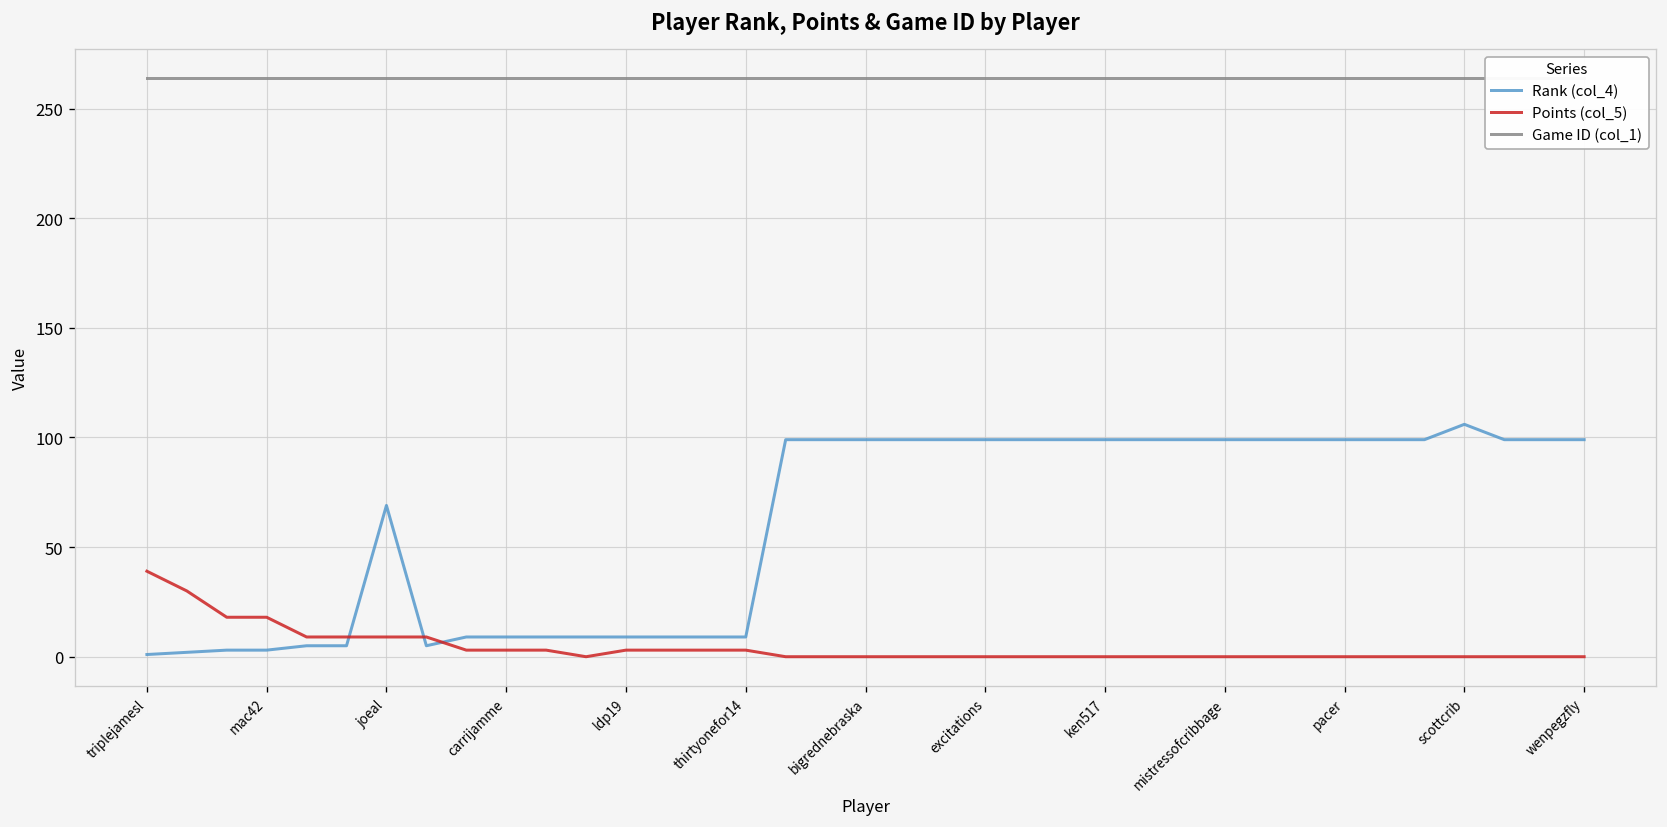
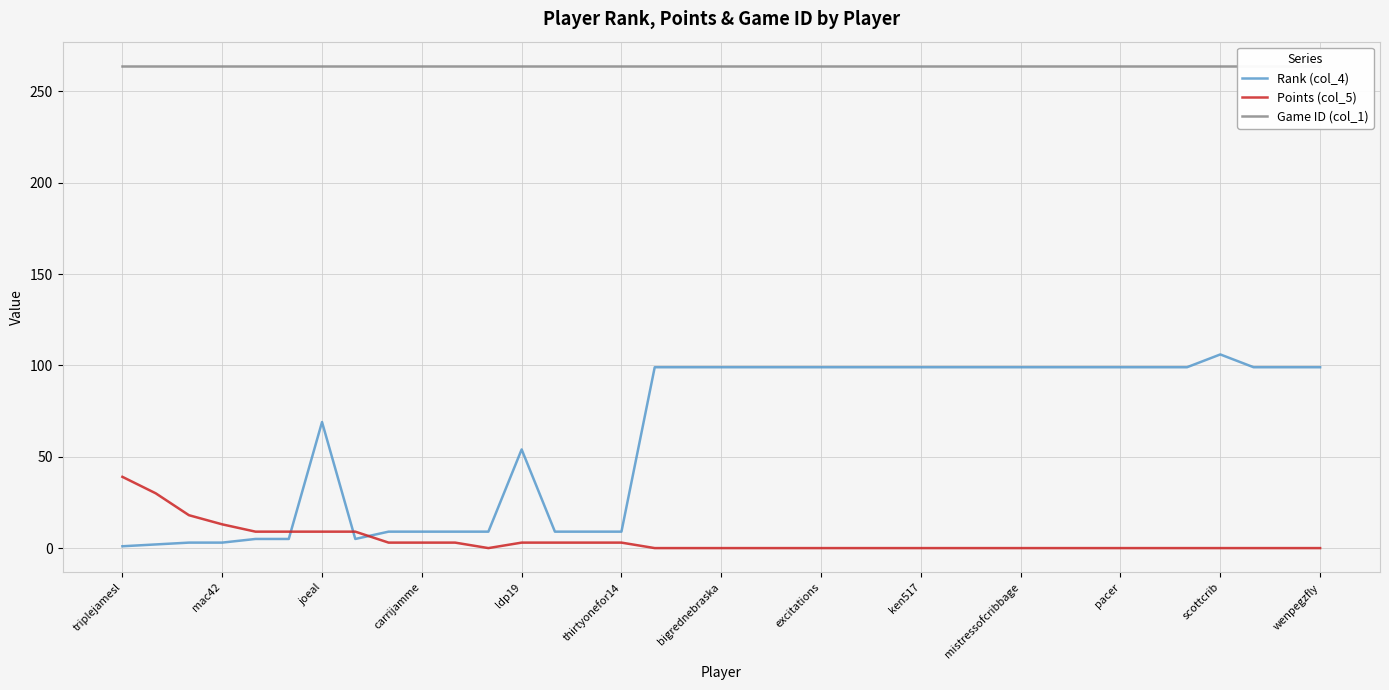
  {
    "Rank (col_4)": {
      "triplejamesl": 1,
      "mac42": 3,
      "joeal": 69,
      "carrijamme": 9,
-     "ldp19": 9,
+     "ldp19": 54,
      "thirtyonefor14": 9,
      "bigrednebraska": 99,
      "excitations": 99,
      "ken517": 99,
      "mistressofcribbage": 99,
      "pacer": 99,
      "scottcrib": 106,
      "wenpegzfly": 99
    },
    "Points (col_5)": {
      "triplejamesl": 39,
-     "mac42": 18,
+     "mac42": 13,
      "joeal": 9,
      "carrijamme": 3,
      "ldp19": 3,
      "thirtyonefor14": 3,
      "bigrednebraska": 0,
      "excitations": 0,
      "ken517": 0,
      "mistressofcribbage": 0,
      "pacer": 0,
      "scottcrib": 0,
      "wenpegzfly": 0
    },
    "Game ID (col_1)": {
      "triplejamesl": 264,
      "mac42": 264,
      "joeal": 264,
      "carrijamme": 264,
      "ldp19": 264,
      "thirtyonefor14": 264,
      "bigrednebraska": 264,
      "excitations": 264,
      "ken517": 264,
      "mistressofcribbage": 264,
      "pacer": 264,
      "scottcrib": 264
    }
  }
